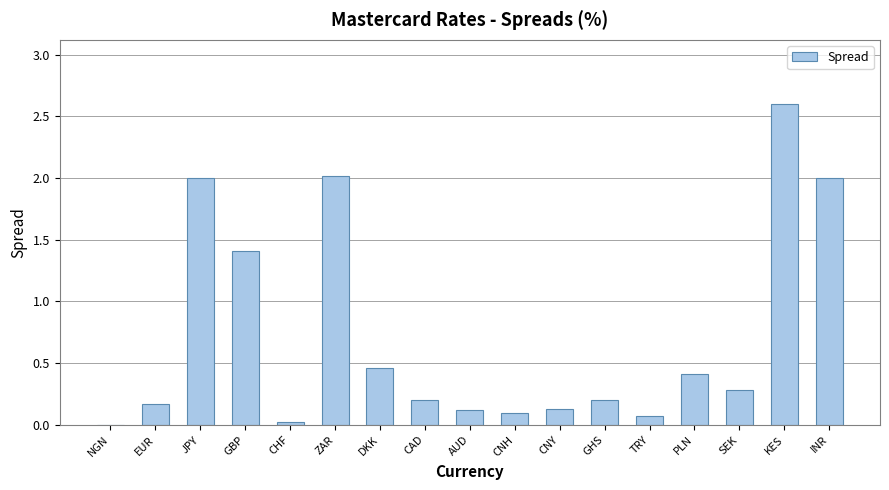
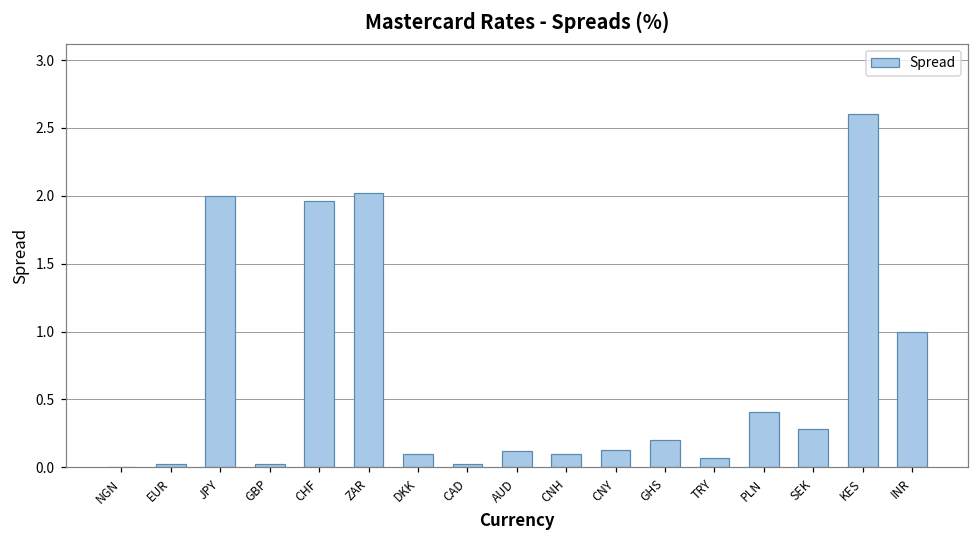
  {
    "NGN": 0.00,
-   "EUR": 0.17,
+   "EUR": 0.03,
    "JPY": 2.00,
-   "GBP": 1.41,
-   "CHF": 0.03,
+   "GBP": 0.02,
+   "CHF": 1.96,
    "ZAR": 2.02,
-   "DKK": 0.46,
-   "CAD": 0.20,
+   "DKK": 0.10,
+   "CAD": 0.03,
    "AUD": 0.12,
    "CNH": 0.10,
    "CNY": 0.13,
    "GHS": 0.20,
    "TRY": 0.07,
    "PLN": 0.41,
    "SEK": 0.28,
    "KES": 2.60,
-   "INR": 2
+   "INR": 1
  }
